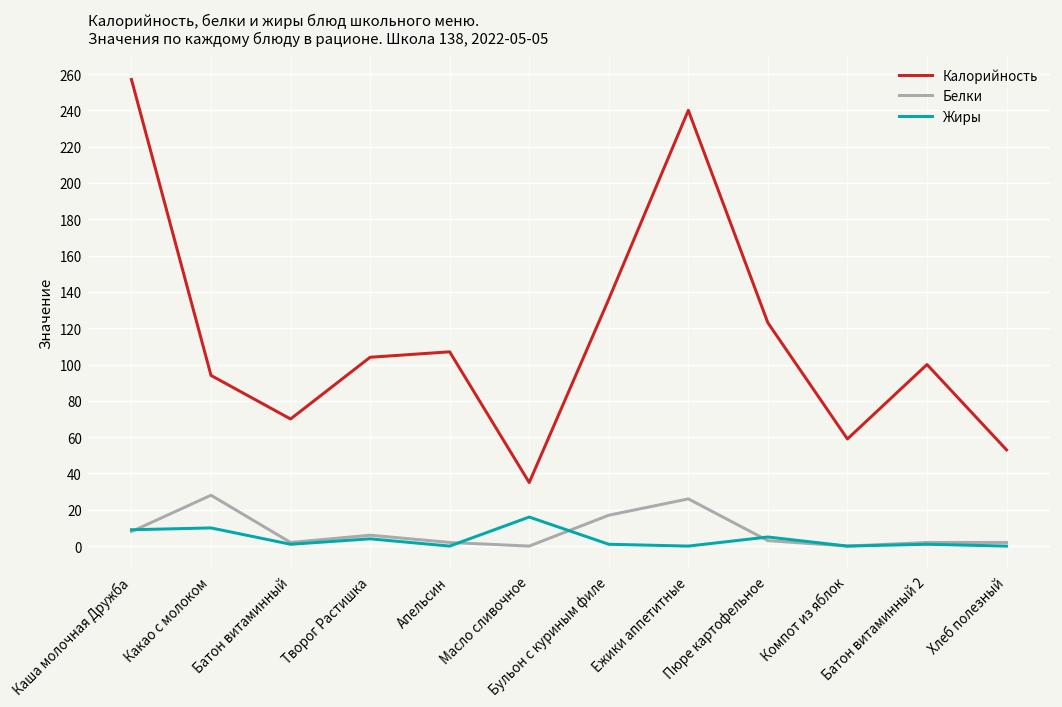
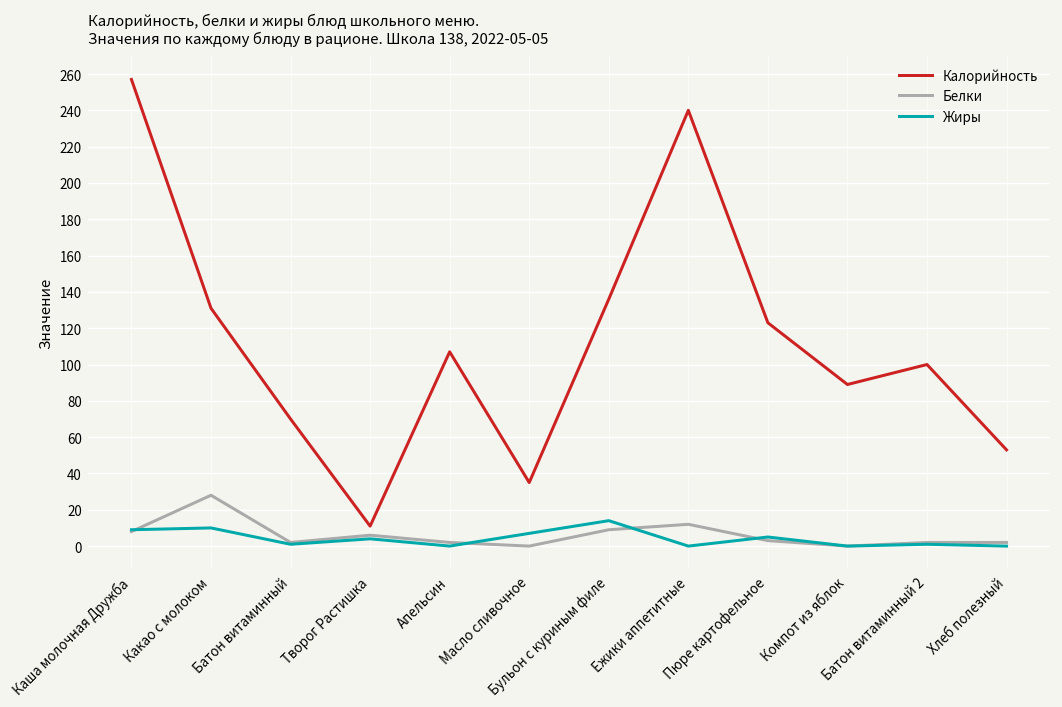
  {
    "Калорийность": {
      "Каша молочная Дружба": 257,
-     "Какао с молоком": 94,
+     "Какао с молоком": 131,
      "Батон витаминный": 70,
-     "Творог Растишка": 104,
+     "Творог Растишка": 11,
      "Апельсин": 107,
      "Масло сливочное": 35,
      "Бульон с куриным филе": 136,
      "Ежики аппетитные": 240,
      "Пюре картофельное": 123,
-     "Компот из яблок": 59,
+     "Компот из яблок": 89,
      "Батон витаминный 2": 100,
      "Хлеб полезный": 53
    },
    "Белки": {
      "Какао с молоком": 28,
      "Творог Растишка": 6,
      "Апельсин": 2,
      "Масло сливочное": 0,
-     "Бульон с куриным филе": 17,
-     "Ежики аппетитные": 26,
+     "Бульон с куриным филе": 9,
+     "Ежики аппетитные": 12,
      "Пюре картофельное": 3,
      "Хлеб полезный": 2
    },
    "Жиры": {
      "Какао с молоком": 10,
      "Творог Растишка": 4,
      "Апельсин": 0,
-     "Масло сливочное": 16,
-     "Бульон с куриным филе": 1,
+     "Масло сливочное": 7,
+     "Бульон с куриным филе": 14,
      "Ежики аппетитные": 0,
      "Пюре картофельное": 5,
      "Хлеб полезный": 0
    }
  }
